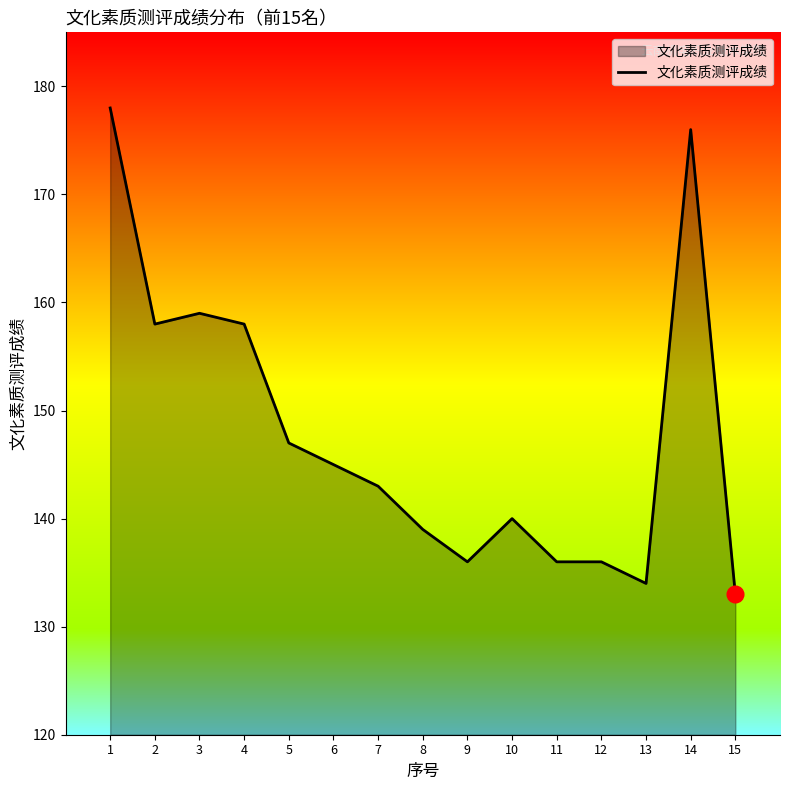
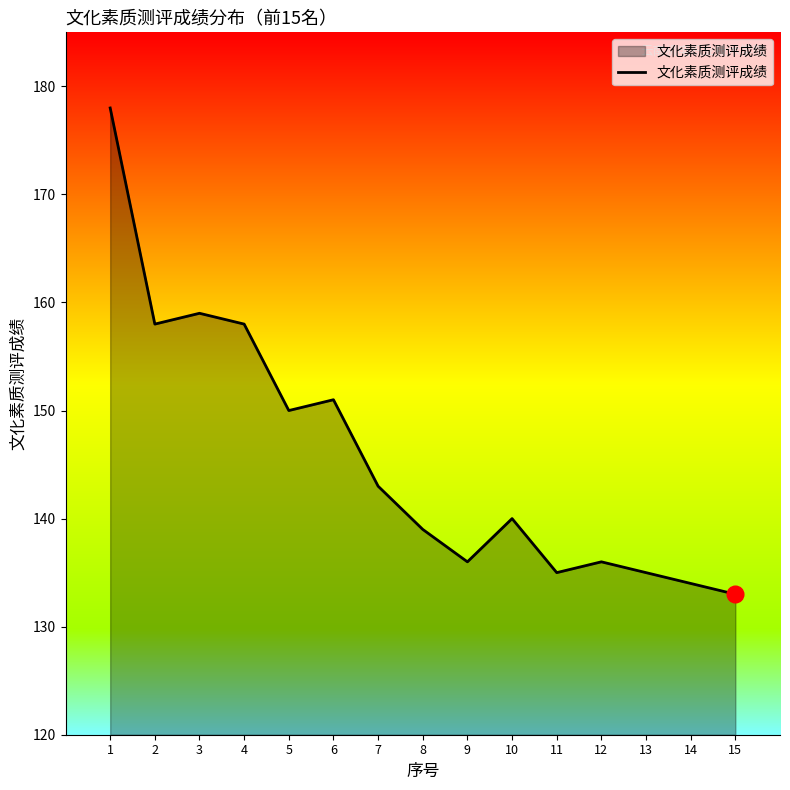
  {
    "文化素质测评成绩": {
      "1": 178,
      "2": 158,
      "3": 159,
      "4": 158,
-     "5": 147,
-     "6": 145,
+     "5": 150,
+     "6": 151,
      "7": 143,
      "8": 139,
      "9": 136,
      "10": 140,
-     "11": 136,
+     "11": 135,
      "12": 136,
-     "13": 134,
-     "14": 176
+     "13": 135,
+     "14": 134
    }
  }
